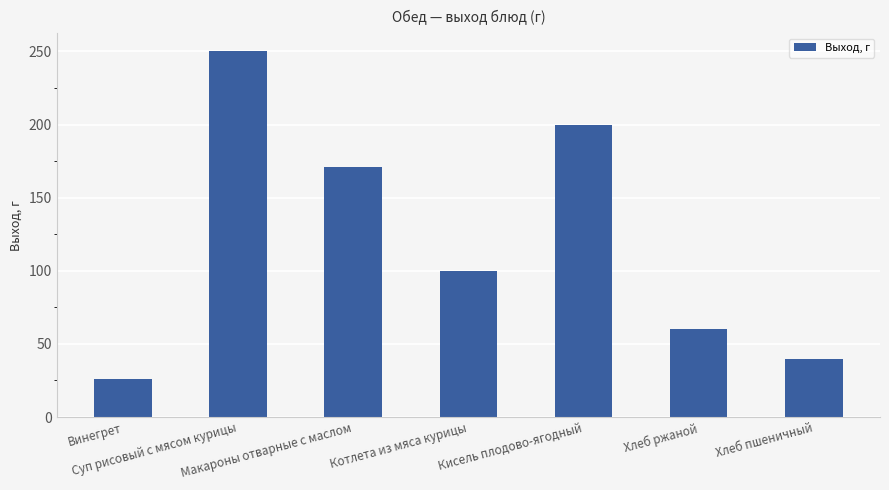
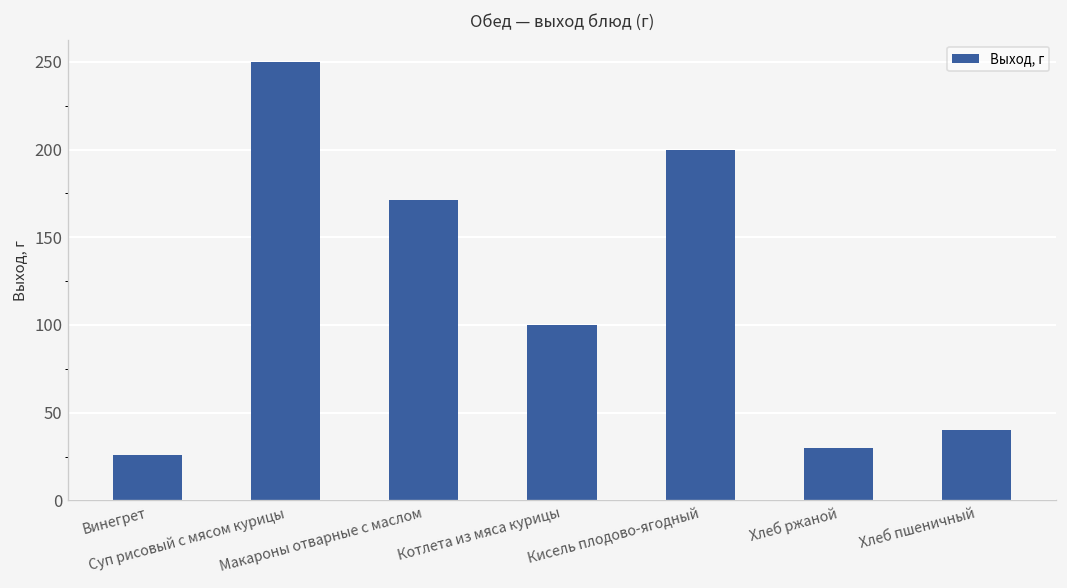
  {
    "Винегрет": 26,
    "Суп рисовый с мясом курицы": 250,
    "Макароны отварные с маслом": 171,
    "Котлета из мяса курицы": 100,
    "Кисель плодово-ягодный": 200,
-   "Хлеб ржаной": 60,
+   "Хлеб ржаной": 30,
    "Хлеб пшеничный": 40
  }
